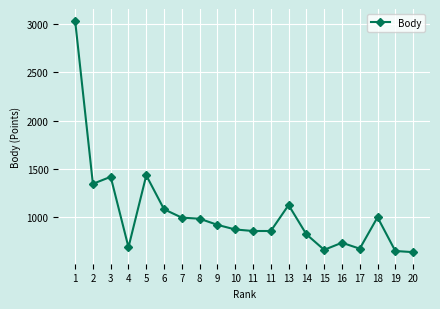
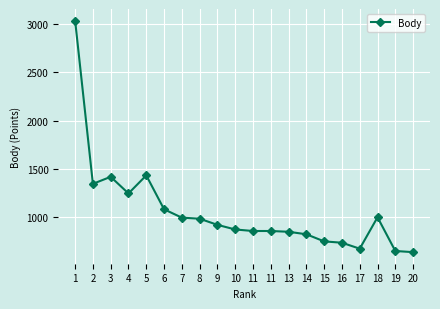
  {
    "1": 3000,
    "2": 1300,
    "3": 1400,
-   "4": 700,
+   "4": 1200,
    "5": 1400,
    "6": 1100,
    "7": 1000,
    "8": 1000,
    "9": 900,
    "10": 900,
-   "13": 1100,
+   "13": 800,
    "14": 800,
-   "15": 650,
+   "15": 740,
    "16": 700,
    "17": 700,
    "18": 1000,
    "19": 600,
    "20": 600
  }
